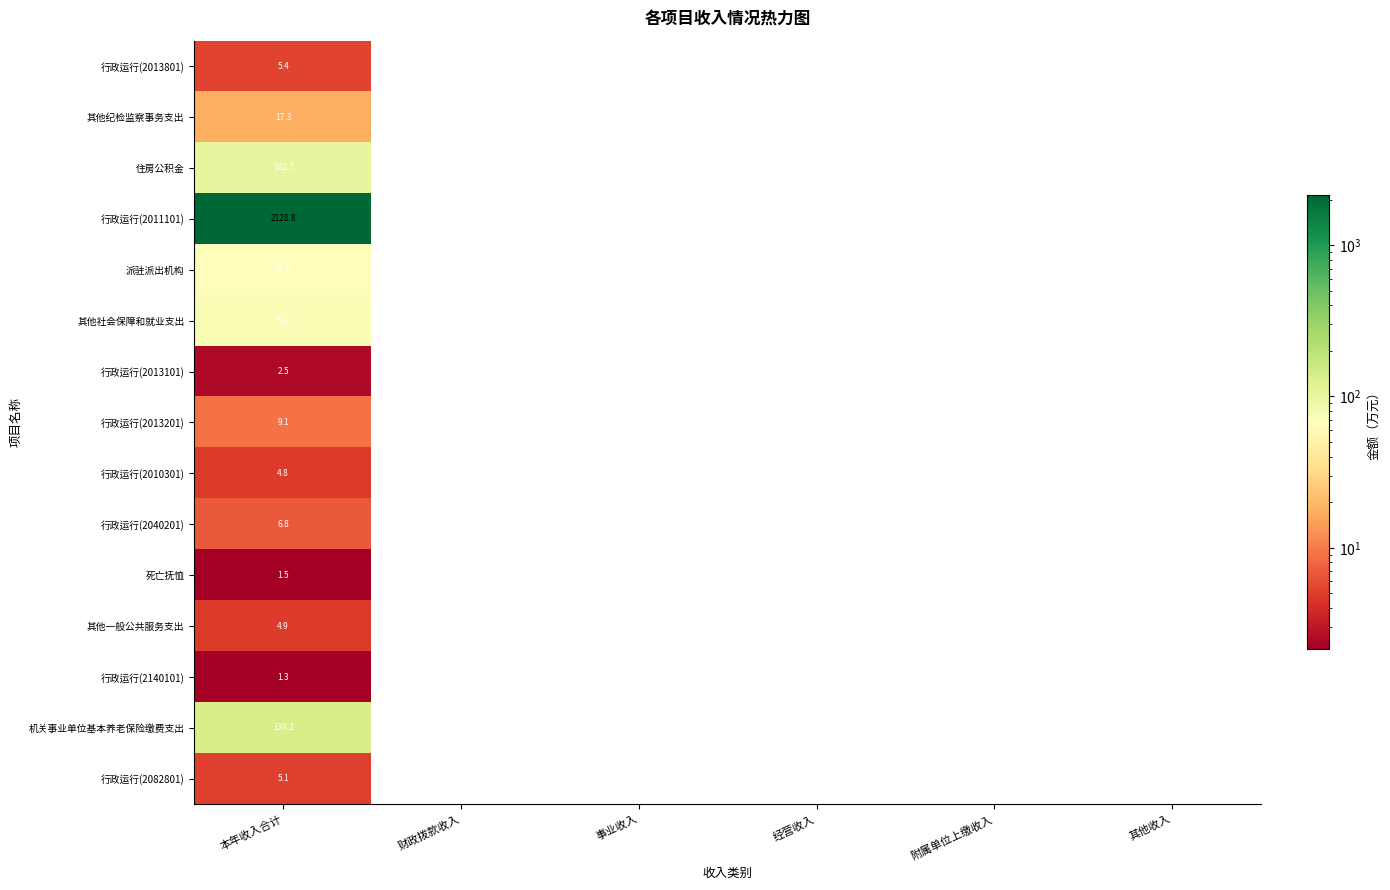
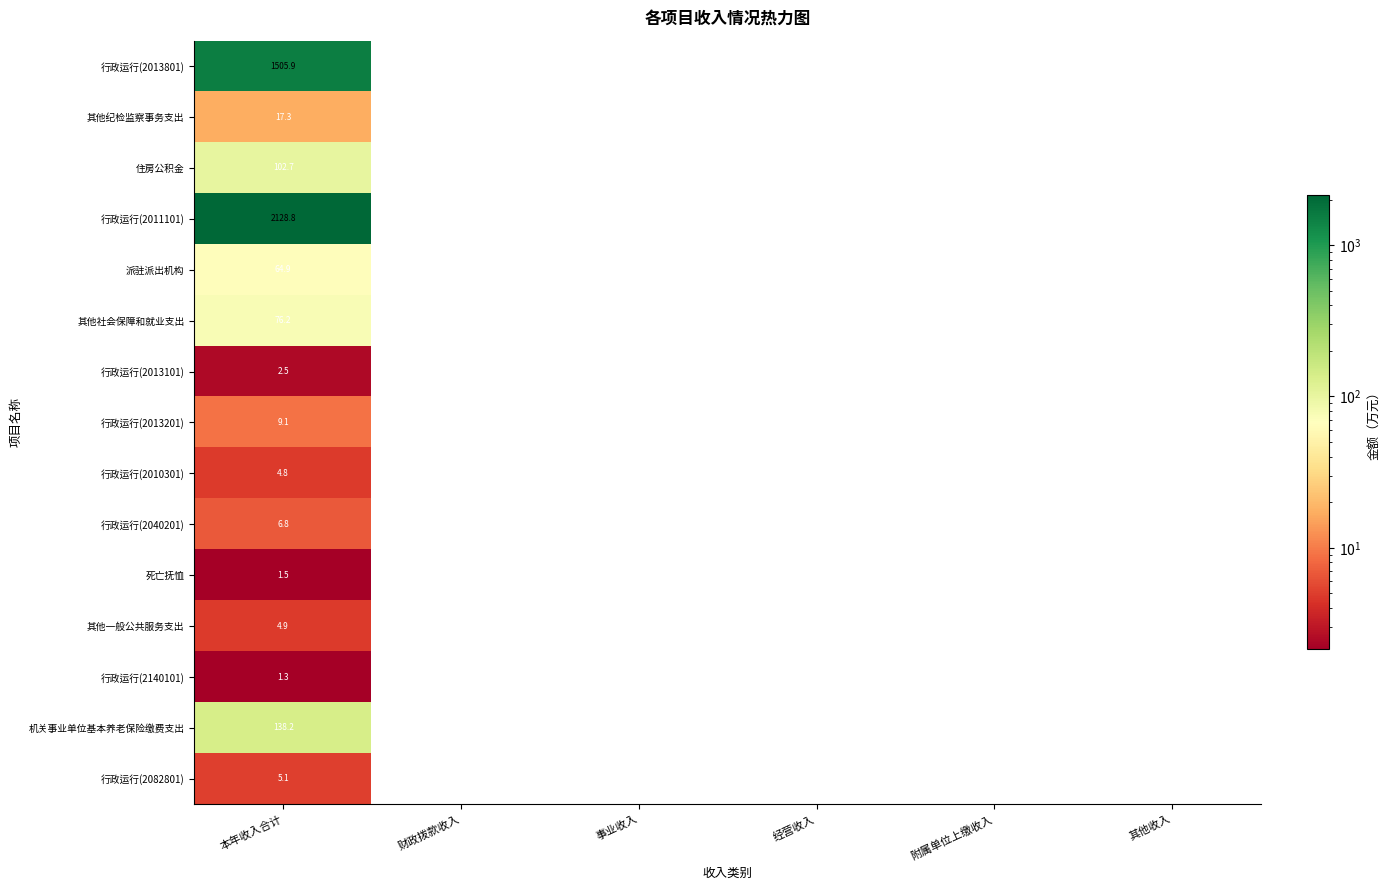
  {
    "行政运行(2013801)": {
-     "本年收入合计": 5.4
+     "本年收入合计": 1505.9
    },
    "其他纪检监察事务支出": {
      "本年收入合计": 17.3
    },
    "住房公积金": {
      "本年收入合计": 102.7
    },
    "行政运行(2011101)": {
      "本年收入合计": 2128.8
    },
    "派驻派出机构": {
      "本年收入合计": 64.9
    },
    "其他社会保障和就业支出": {
      "本年收入合计": 76.2
    },
    "行政运行(2013101)": {
      "本年收入合计": 2.5
    },
    "行政运行(2013201)": {
      "本年收入合计": 9.1
    },
    "行政运行(2010301)": {
      "本年收入合计": 4.8
    },
    "行政运行(2040201)": {
      "本年收入合计": 6.8
    },
    "死亡抚恤": {
      "本年收入合计": 1.5
    },
    "其他一般公共服务支出": {
      "本年收入合计": 4.9
    },
    "行政运行(2140101)": {
      "本年收入合计": 1.3
    },
    "机关事业单位基本养老保险缴费支出": {
      "本年收入合计": 138.2
    },
    "行政运行(2082801)": {
      "本年收入合计": 5.1
    }
  }
